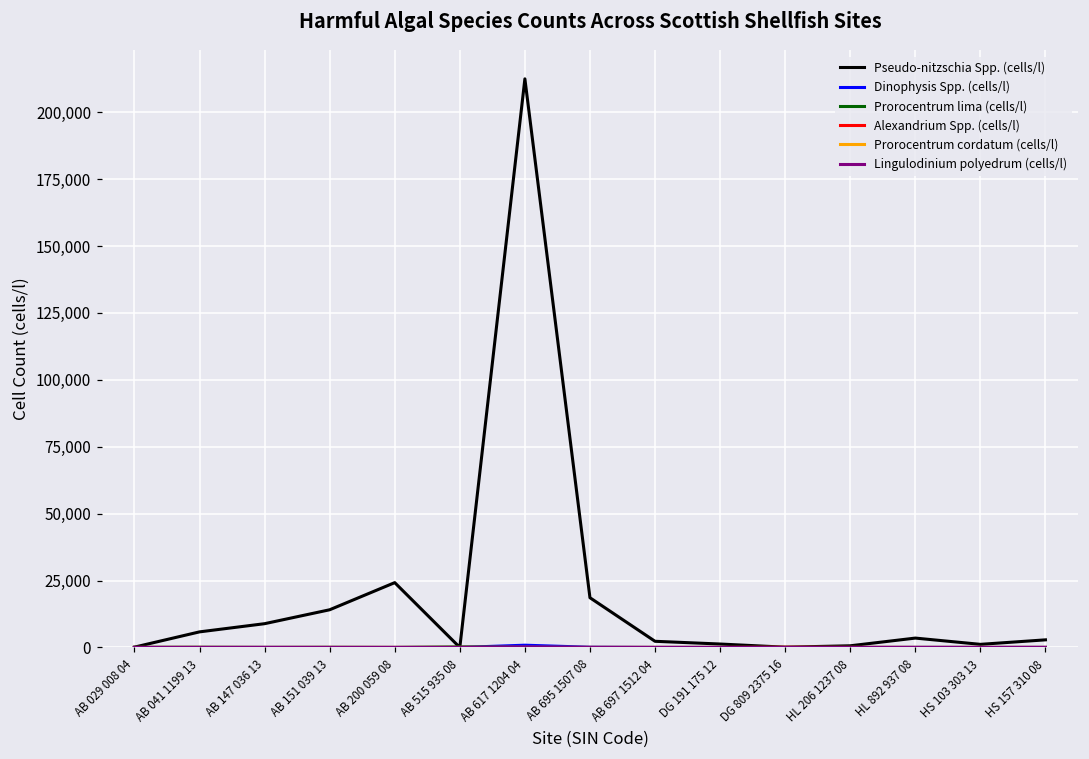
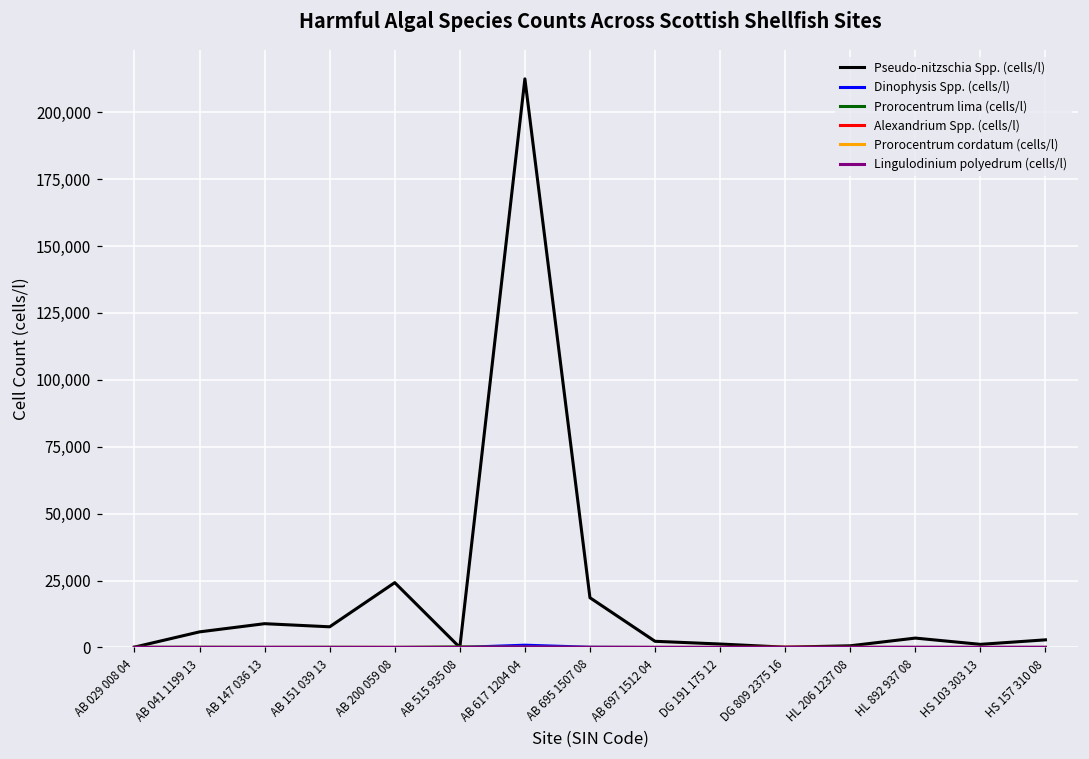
  {
    "Pseudo-nitzschia Spp. (cells/l)": {
      "AB 041 1199 13": "6,000",
      "AB 147 036 13": "9,000",
-     "AB 151 039 13": "14,000",
+     "AB 151 039 13": "8,000",
      "AB 200 059 08": "24,000",
      "AB 617 1204 04": "212,000",
      "AB 695 1507 08": "19,000",
      "AB 697 1512 04": "2,000",
      "DG 191 175 12": "1,000",
      "HL 892 937 08": "4,000",
      "HS 103 303 13": "1,000",
      "HS 157 310 08": "3,000"
    }
  }
